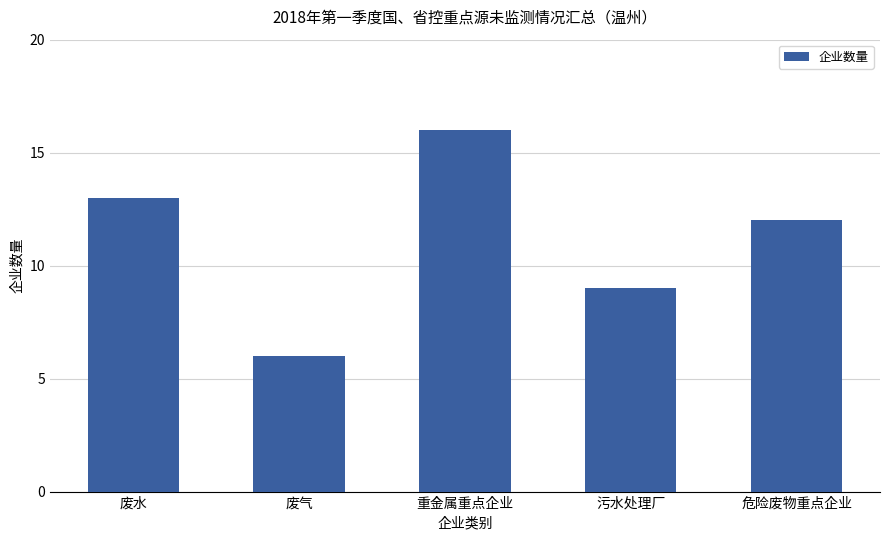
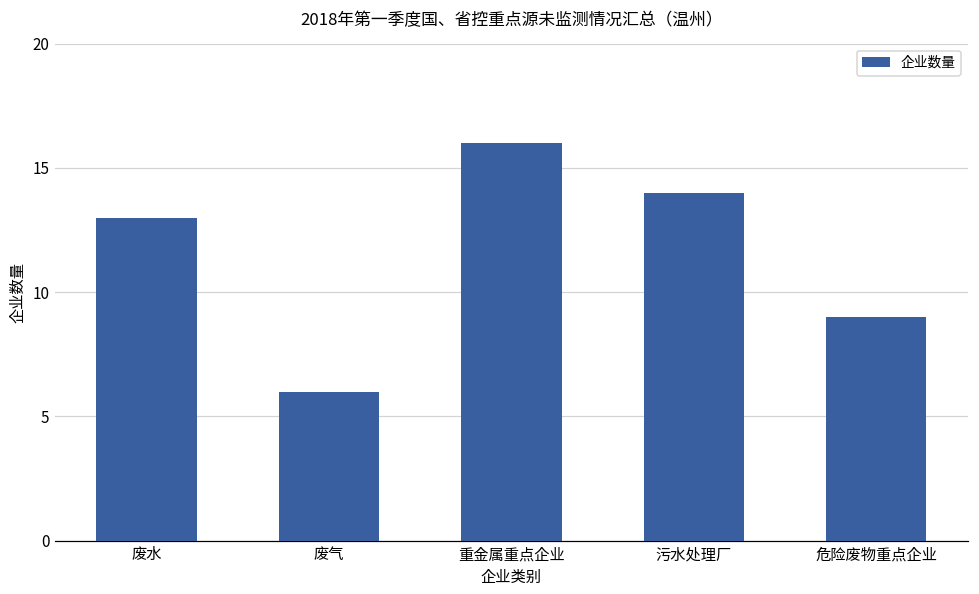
  {
    "废水": 13,
    "废气": 6,
    "重金属重点企业": 16,
-   "污水处理厂": 9,
-   "危险废物重点企业": 12
+   "污水处理厂": 14,
+   "危险废物重点企业": 9
  }
